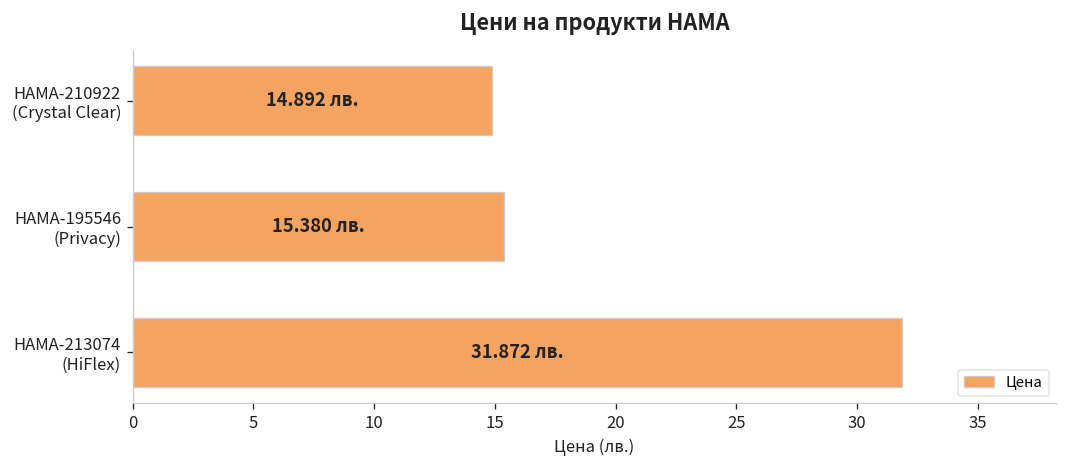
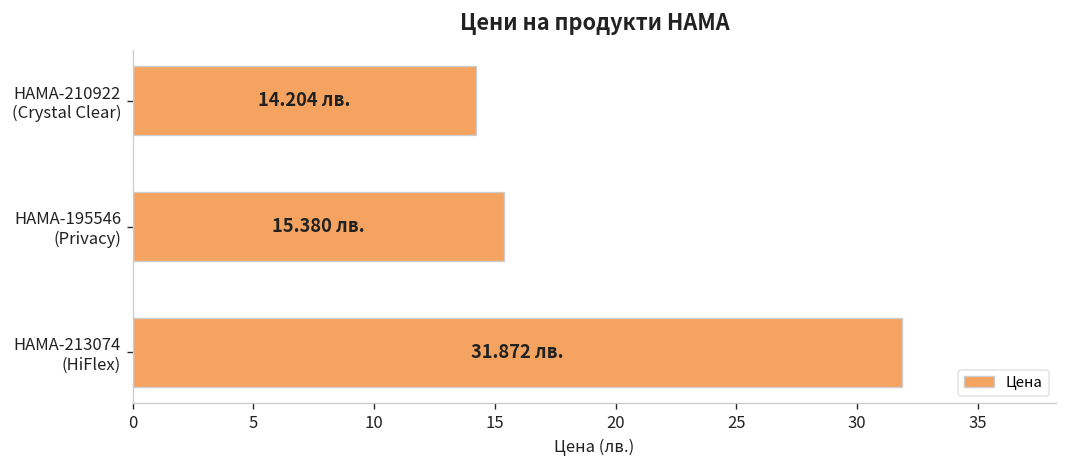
  {
-   "HAMA-210922 (Crystal Clear)": 14.892,
+   "HAMA-210922 (Crystal Clear)": 14.204,
    "HAMA-195546 (Privacy)": 15.380,
    "HAMA-213074 (HiFlex)": 31.872
  }
